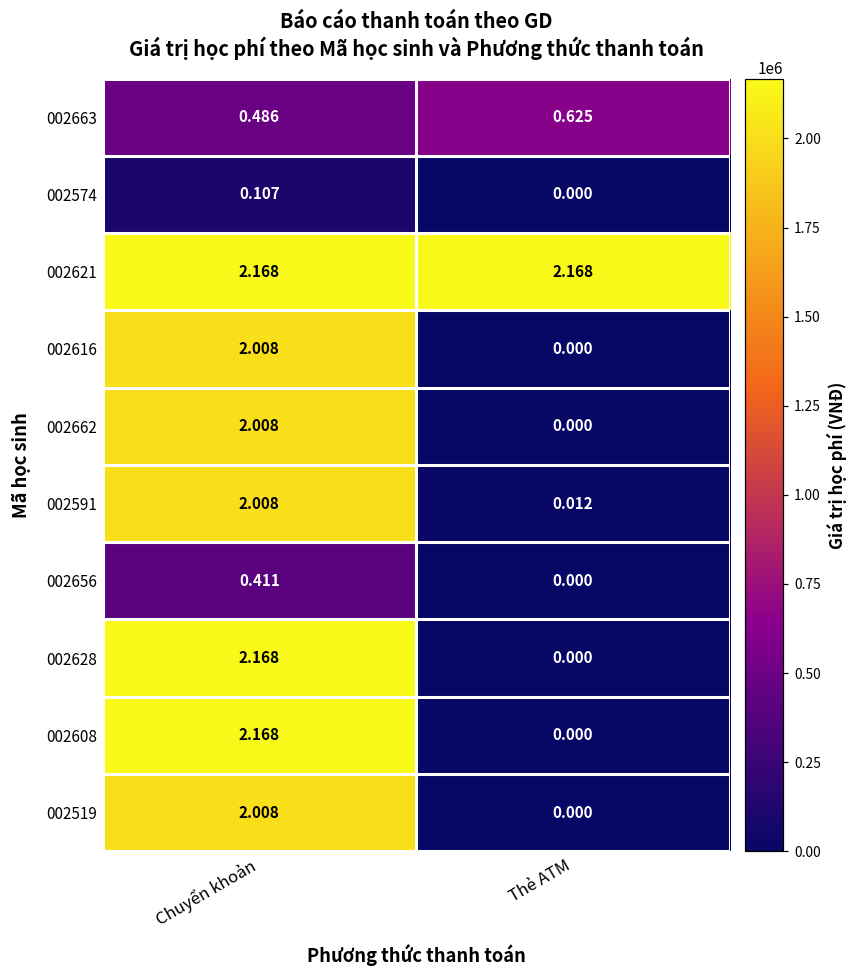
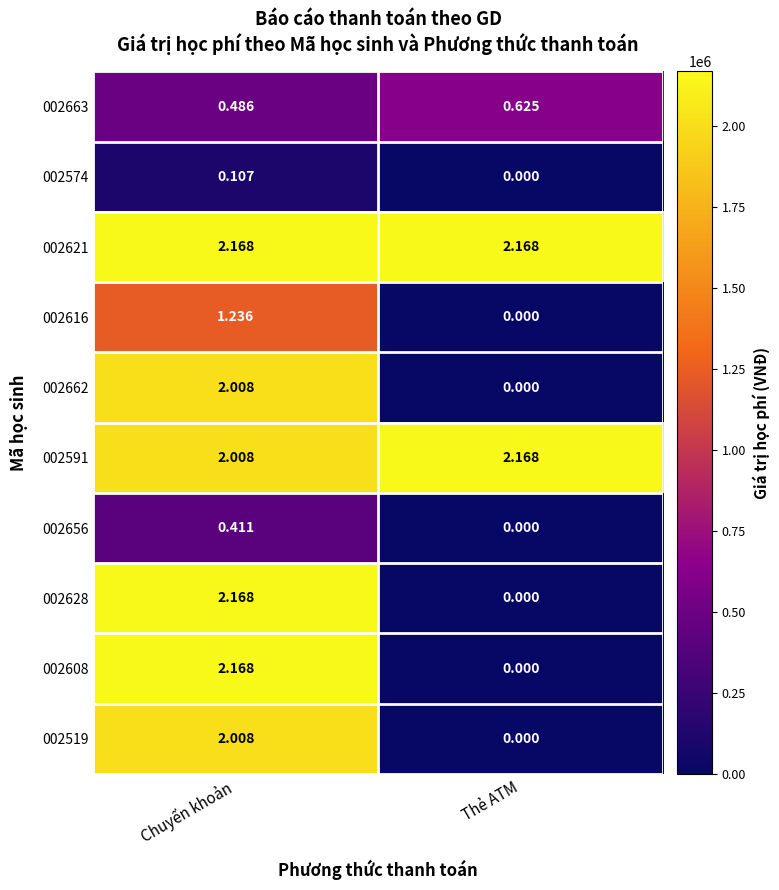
  {
    "002663": {
      "Chuyển khoản": 0.486,
      "Thẻ ATM": 0.625
    },
    "002574": {
      "Chuyển khoản": 0.107,
      "Thẻ ATM": 0.000
    },
    "002621": {
      "Chuyển khoản": 2.168,
      "Thẻ ATM": 2.168
    },
    "002616": {
-     "Chuyển khoản": 2.008,
+     "Chuyển khoản": 1.236,
      "Thẻ ATM": 0.000
    },
    "002662": {
      "Chuyển khoản": 2.008,
      "Thẻ ATM": 0.000
    },
    "002591": {
      "Chuyển khoản": 2.008,
-     "Thẻ ATM": 0.012
+     "Thẻ ATM": 2.168
    },
    "002656": {
      "Chuyển khoản": 0.411,
      "Thẻ ATM": 0.000
    },
    "002628": {
      "Chuyển khoản": 2.168,
      "Thẻ ATM": 0.000
    },
    "002608": {
      "Chuyển khoản": 2.168,
      "Thẻ ATM": 0.000
    },
    "002519": {
      "Chuyển khoản": 2.008,
      "Thẻ ATM": 0.000
    }
  }
